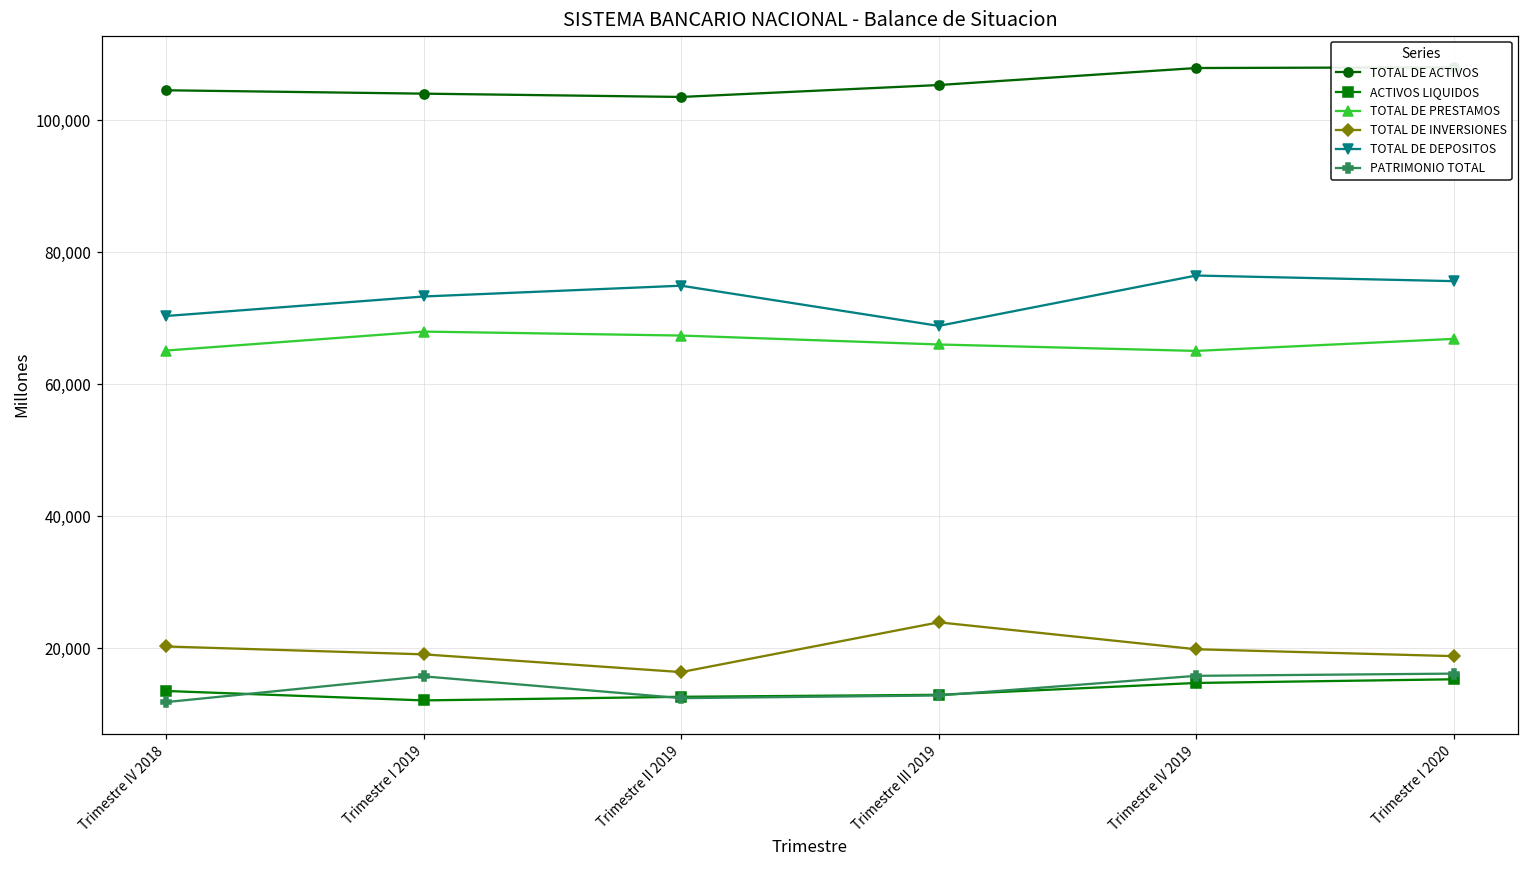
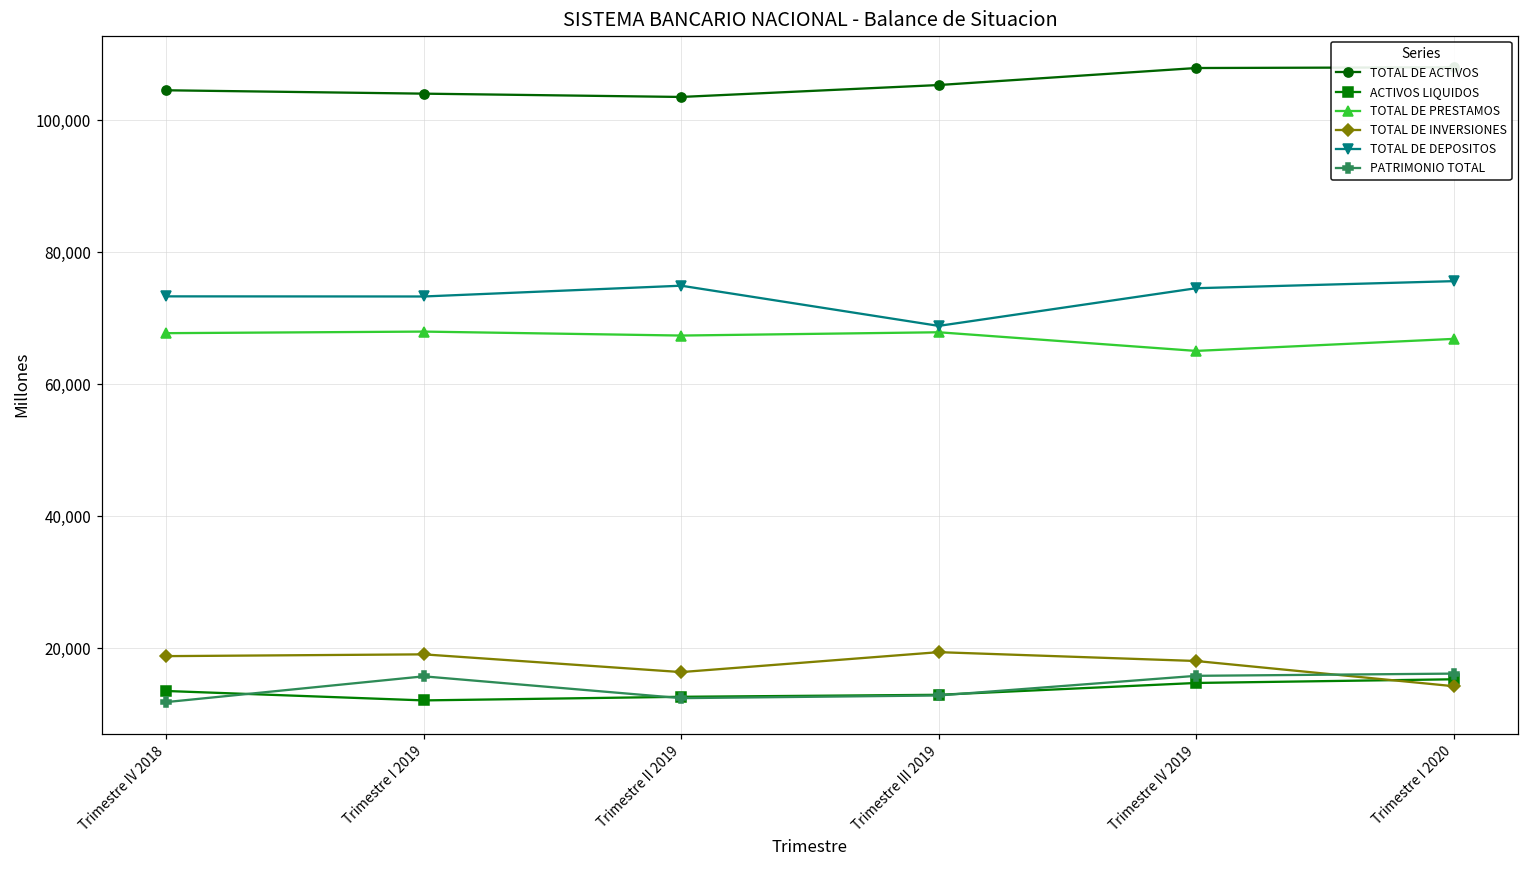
  {
    "TOTAL DE PRESTAMOS": {
-     "Trimestre IV 2018": "65,000",
+     "Trimestre IV 2018": "68,000",
      "Trimestre I 2019": "68,000",
      "Trimestre II 2019": "67,000",
-     "Trimestre III 2019": "66,000",
+     "Trimestre III 2019": "68,000",
      "Trimestre IV 2019": "65,000",
      "Trimestre I 2020": "67,000"
    },
    "TOTAL DE INVERSIONES": {
-     "Trimestre IV 2018": "20,000",
+     "Trimestre IV 2018": "19,000",
      "Trimestre I 2019": "19,000",
      "Trimestre II 2019": "16,000",
-     "Trimestre III 2019": "24,000",
-     "Trimestre IV 2019": "20,000",
-     "Trimestre I 2020": "19,000"
+     "Trimestre III 2019": "19,000",
+     "Trimestre IV 2019": "18,000",
+     "Trimestre I 2020": "14,000"
    },
    "TOTAL DE DEPOSITOS": {
-     "Trimestre IV 2018": "70,000",
+     "Trimestre IV 2018": "73,000",
      "Trimestre I 2019": "73,000",
      "Trimestre II 2019": "75,000",
      "Trimestre III 2019": "69,000",
-     "Trimestre IV 2019": "76,000",
+     "Trimestre IV 2019": "75,000",
      "Trimestre I 2020": "76,000"
    },
    "PATRIMONIO TOTAL": {
      "Trimestre IV 2018": "12,000",
      "Trimestre I 2019": "16,000",
      "Trimestre IV 2019": "16,000",
      "Trimestre I 2020": "16,000"
    }
  }
